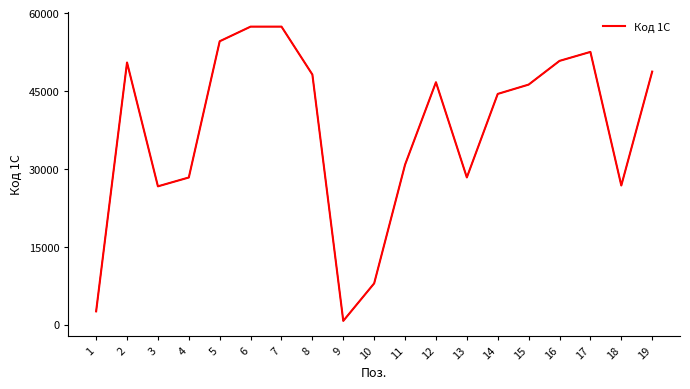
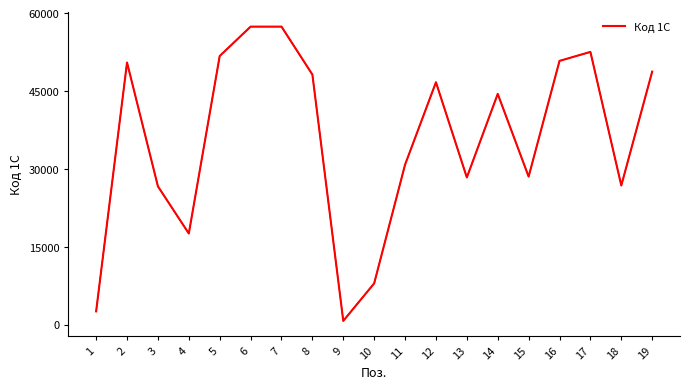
  {
    "1": 3000,
    "2": 50000,
    "3": 27000,
-   "4": 28000,
-   "5": 55000,
+   "4": 18000,
+   "5": 52000,
    "6": 57000,
    "7": 57000,
    "8": 48000,
    "9": 1000,
    "10": 8000,
    "11": 31000,
    "12": 47000,
    "13": 28000,
    "14": 44000,
-   "15": 46000,
+   "15": 28000,
    "16": 51000,
    "17": 53000,
    "18": 27000,
    "19": 49000
  }
